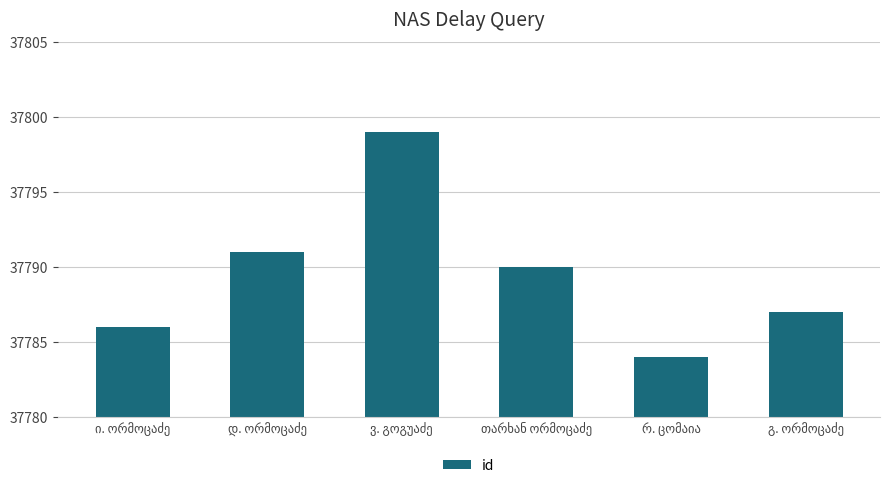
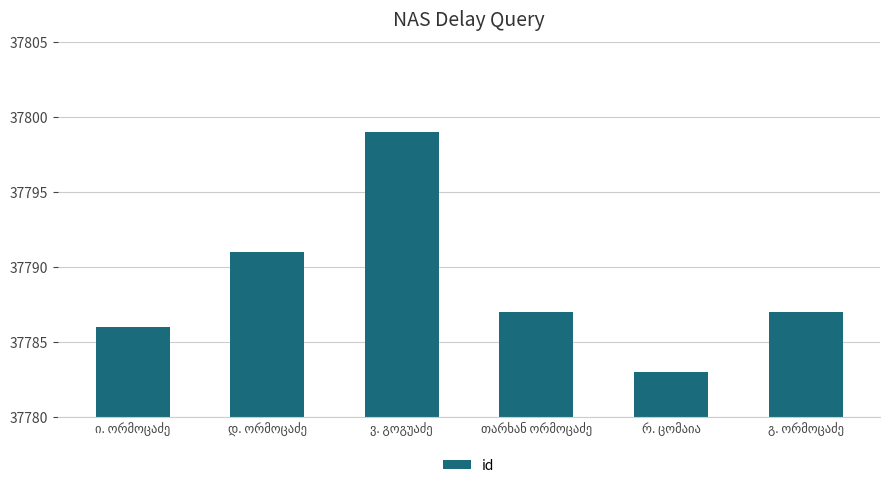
  {
    "ი. ორმოცაძე": 37786,
    "დ. ორმოცაძე": 37791,
    "ვ. გოგუაძე": 37799,
-   "თარხან ორმოცაძე": 37790,
-   "რ. ცომაია": 37784,
+   "თარხან ორმოცაძე": 37787,
+   "რ. ცომაია": 37783,
    "გ. ორმოცაძე": 37787
  }
